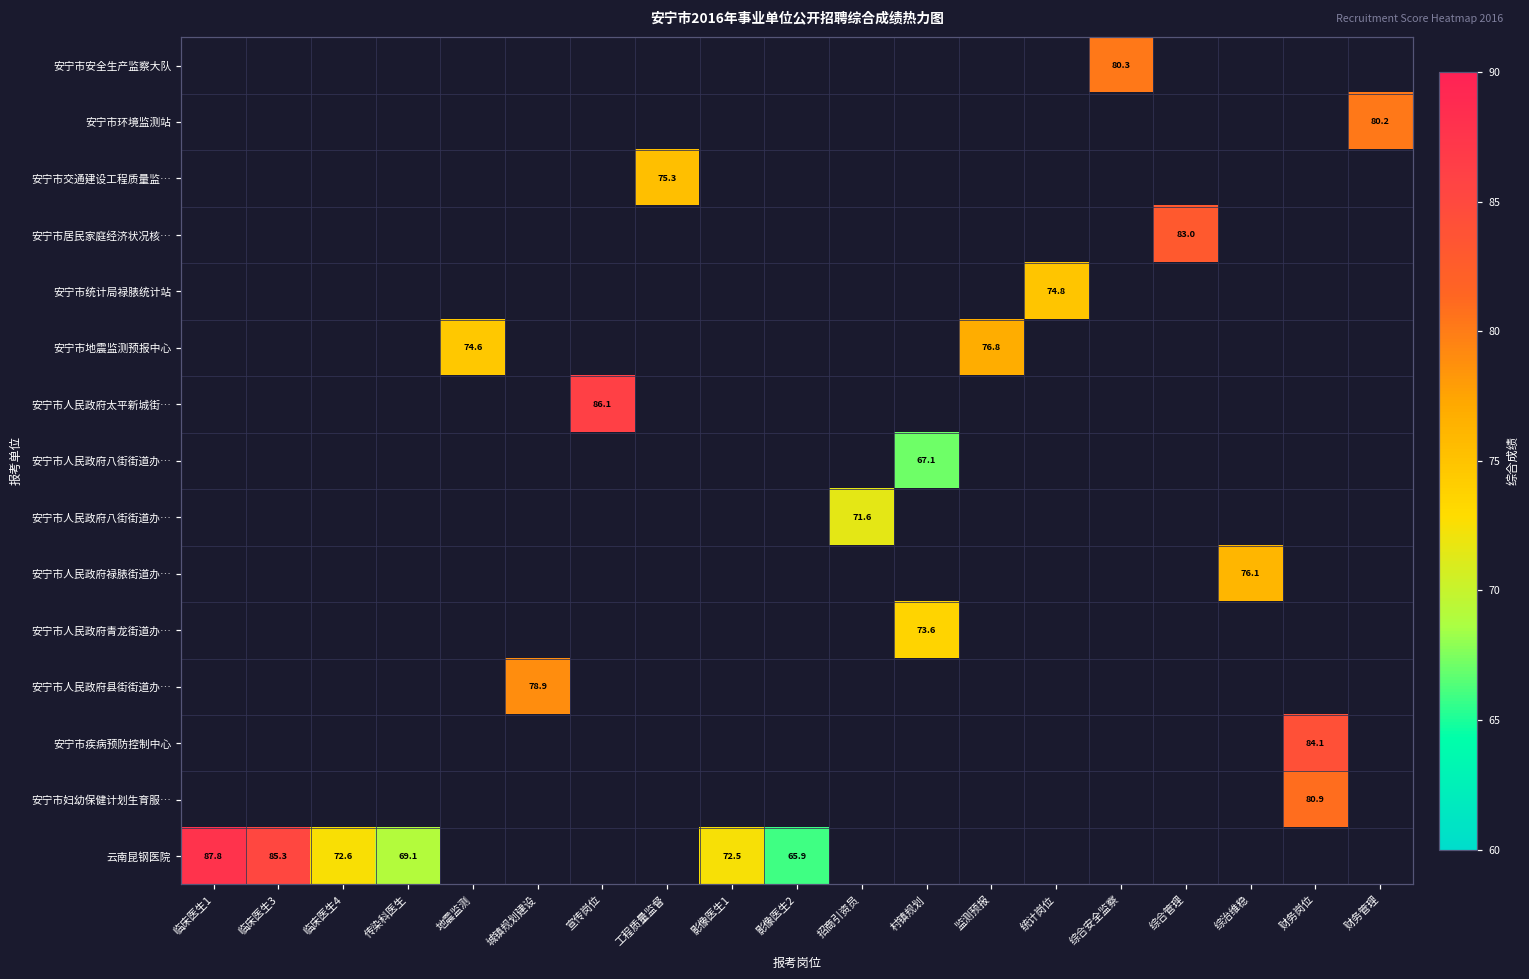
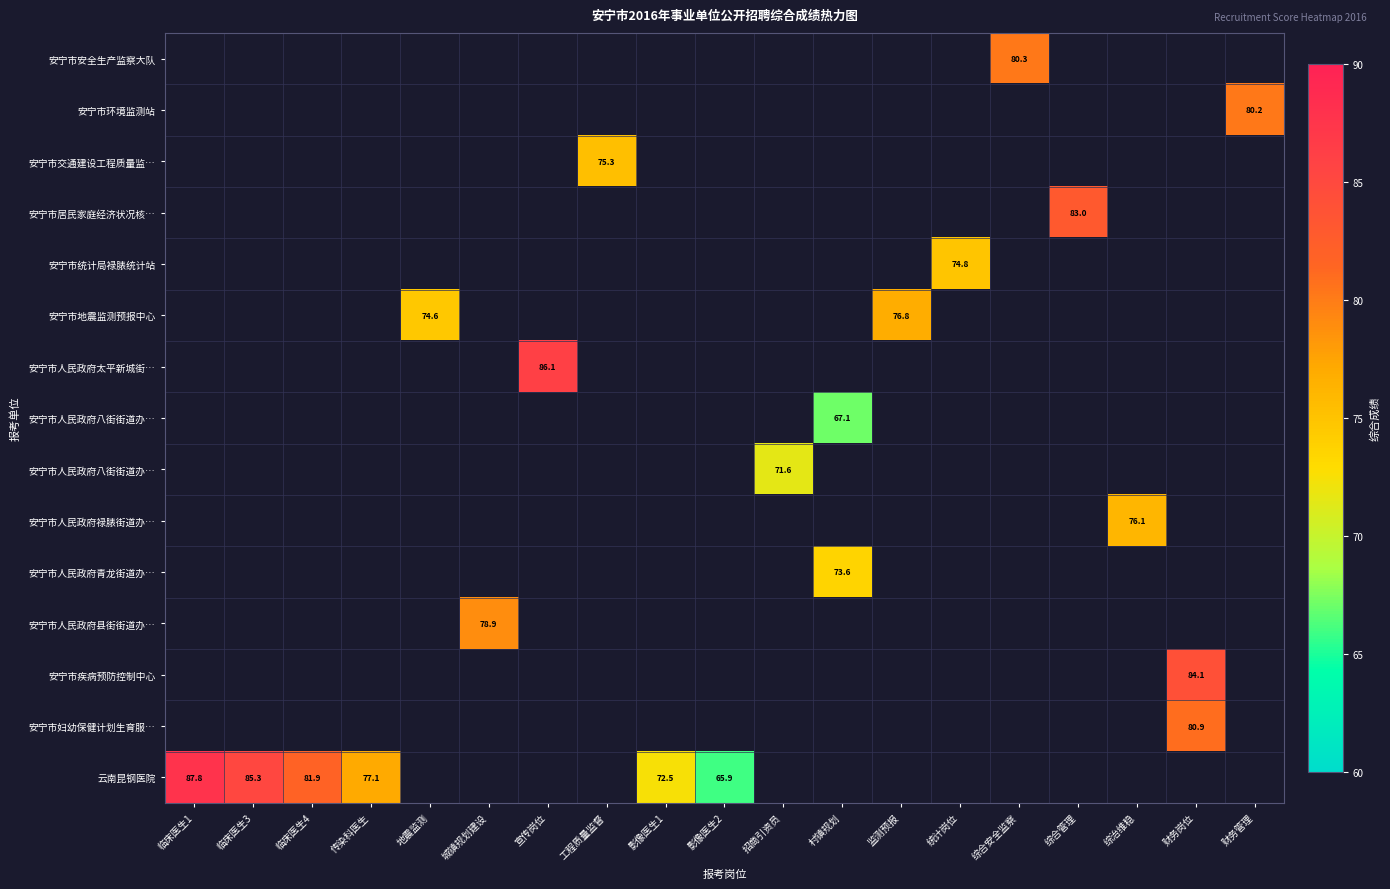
  {
    "安宁市安全生产监察大队": {
      "综合安全监察": 80.3
    },
    "安宁市环境监测站": {
      "财务管理": 80.2
    },
    "安宁市交通建设工程质量监…": {
      "工程质量监督": 75.3
    },
    "安宁市居民家庭经济状况核…": {
      "综合管理": 83.0
    },
    "安宁市统计局禄脿统计站": {
      "统计岗位": 74.8
    },
    "安宁市地震监测预报中心": {
      "地震监测": 74.6,
      "监测预报": 76.8
    },
    "安宁市人民政府太平新城街…": {
      "宣传岗位": 86.1
    },
    "安宁市人民政府八街街道办…": {
      "招商引资员": 71.6,
      "村镇规划": 67.1
    },
    "安宁市人民政府禄脿街道办…": {
      "综治维稳": 76.1
    },
    "安宁市人民政府青龙街道办…": {
      "村镇规划": 73.6
    },
    "安宁市人民政府县街街道办…": {
      "城镇规划建设": 78.9
    },
    "安宁市疾病预防控制中心": {
      "财务岗位": 84.1
    },
    "安宁市妇幼保健计划生育服…": {
      "财务岗位": 80.9
    },
    "云南昆钢医院": {
      "临床医生1": 87.8,
      "临床医生3": 85.3,
-     "临床医生4": 72.6,
-     "传染科医生": 69.1,
+     "临床医生4": 81.9,
+     "传染科医生": 77.1,
      "影像医生1": 72.5,
      "影像医生2": 65.9
    }
  }
